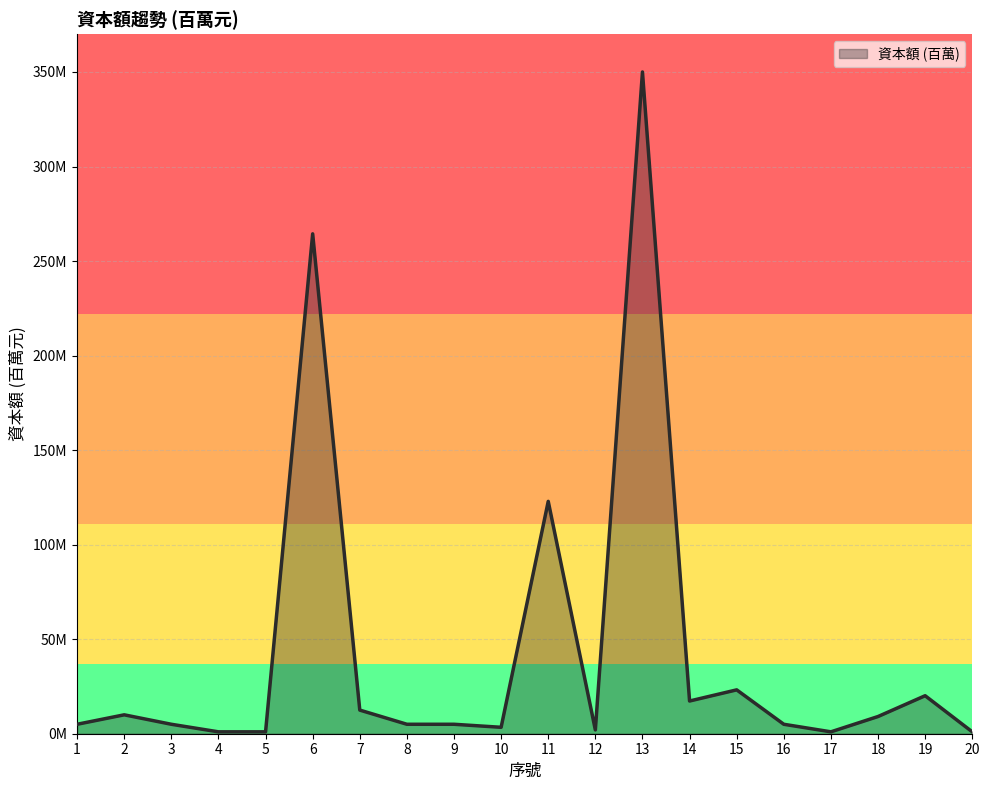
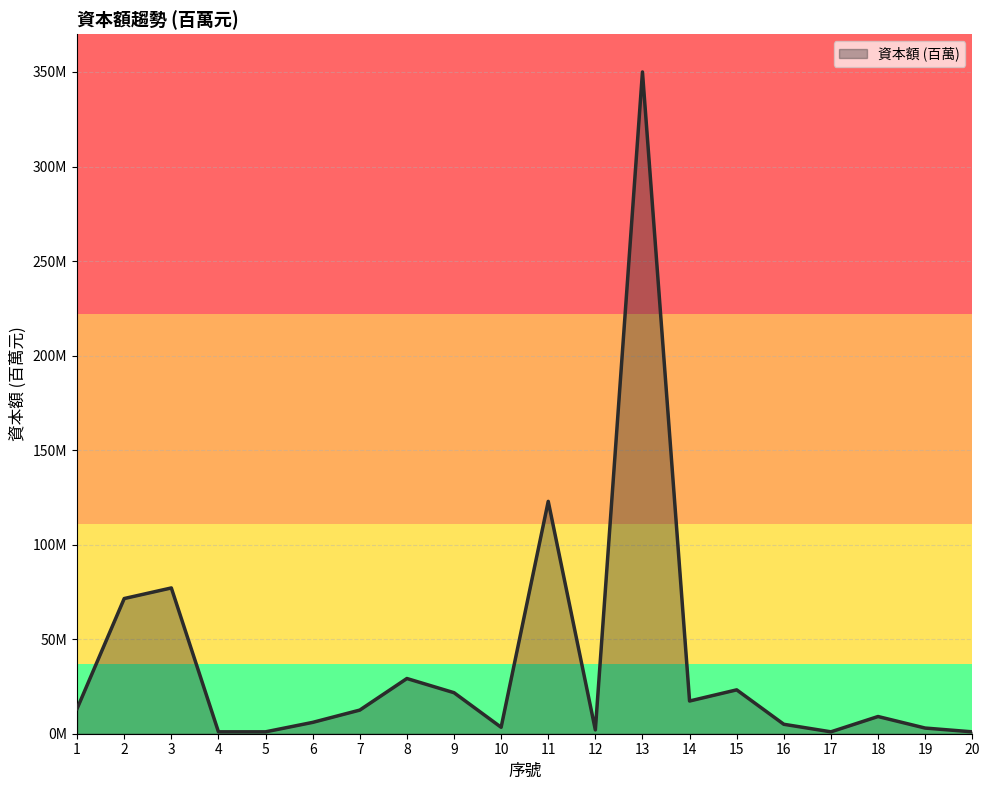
  {
-   "1": 5000000,
-   "2": 10000000,
-   "3": 5000000,
+   "1": 13000000,
+   "2": 72000000,
+   "3": 77000000,
    "4": 1000000,
    "5": 1000000,
-   "6": 264000000,
+   "6": 6000000,
    "7": 13000000,
-   "8": 5000000,
-   "9": 5000000,
+   "8": 29000000,
+   "9": 22000000,
    "10": 3000000,
    "11": 123000000,
    "12": 2000000,
    "13": 350000000,
    "14": 17000000,
    "15": 23000000,
    "16": 5000000,
    "17": 1000000,
    "18": 9000000,
-   "19": 20000000,
+   "19": 3000000,
    "20": 1000000
  }
